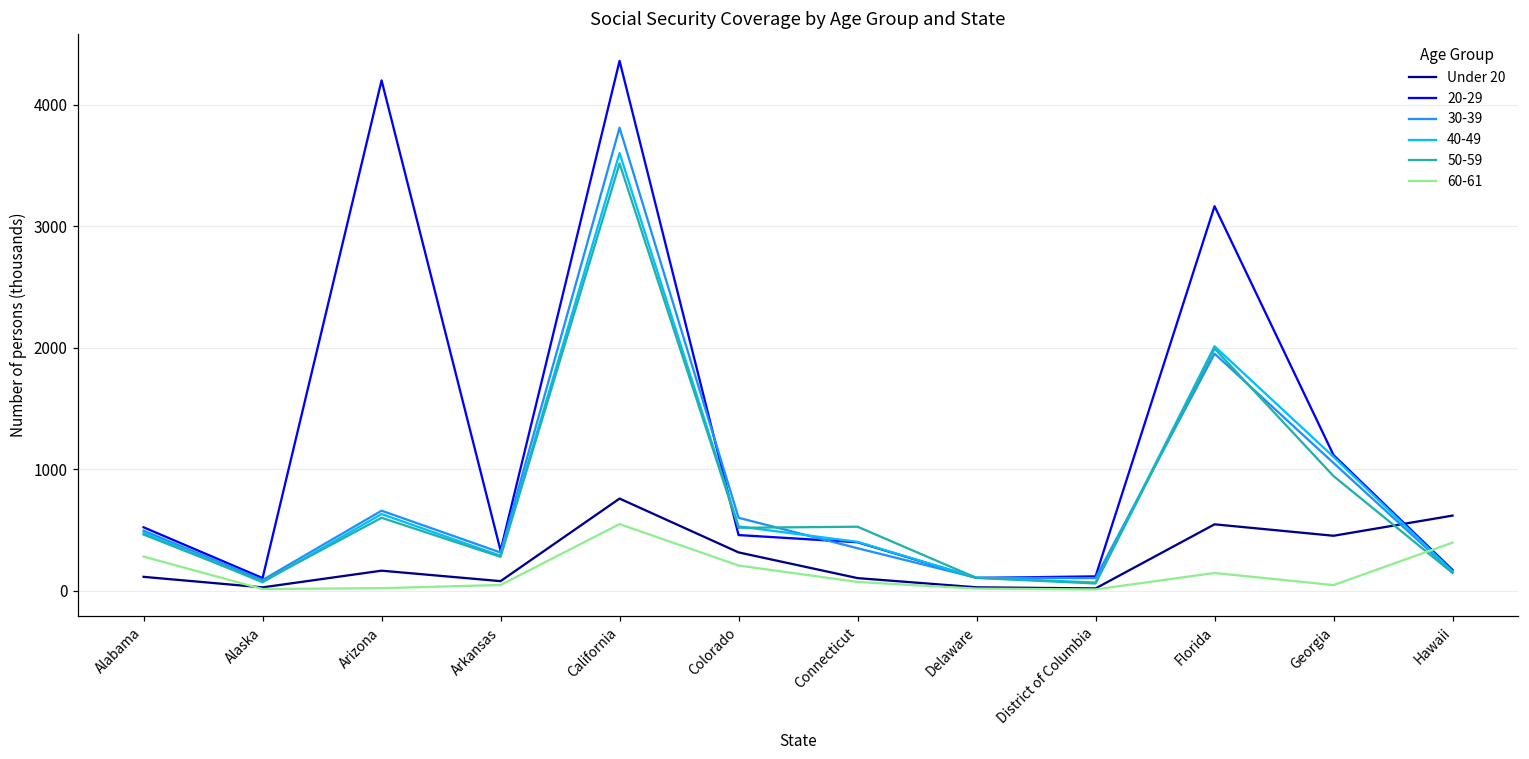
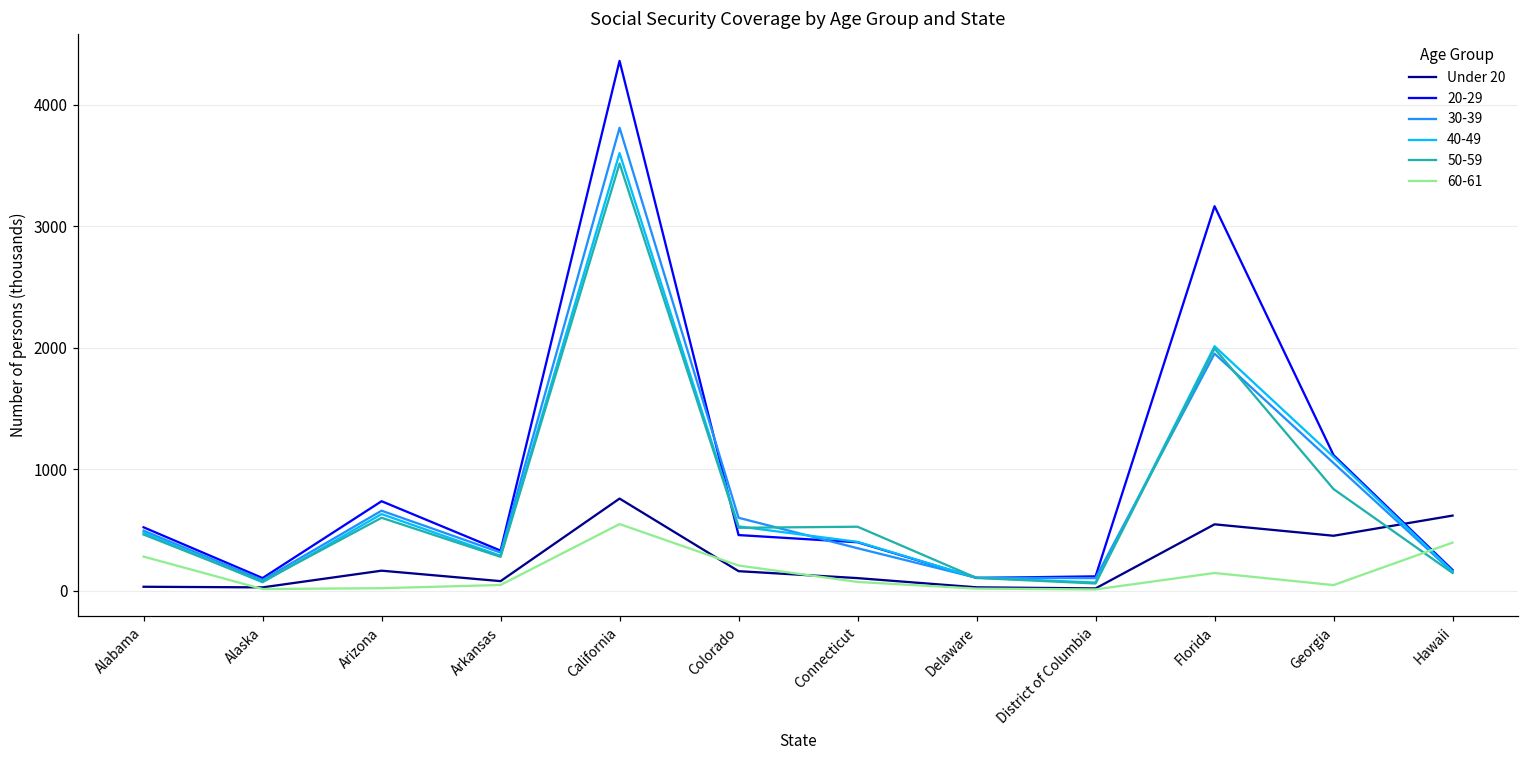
  {
    "Under 20": {
-     "Alabama": 110,
+     "Alabama": 30,
      "Arizona": 160,
      "Arkansas": 80,
      "California": 760,
-     "Colorado": 310,
+     "Colorado": 160,
      "Connecticut": 100,
      "Florida": 550,
      "Georgia": 450,
      "Hawaii": 620
    },
    "20-29": {
      "Alabama": 520,
-     "Arizona": 4200,
+     "Arizona": 740,
      "California": 4360,
      "Colorado": 460,
      "Florida": 3170
    },
    "50-59": {
      "Arizona": 600,
      "California": 3520,
      "Connecticut": 530,
-     "Georgia": 940
+     "Georgia": 840
    },
    "60-61": {
      "Alabama": 280,
      "Arizona": 20,
      "Arkansas": 50,
      "California": 550,
      "Colorado": 210,
      "Connecticut": 70,
      "Florida": 140,
      "Georgia": 40,
      "Hawaii": 390
    }
  }
